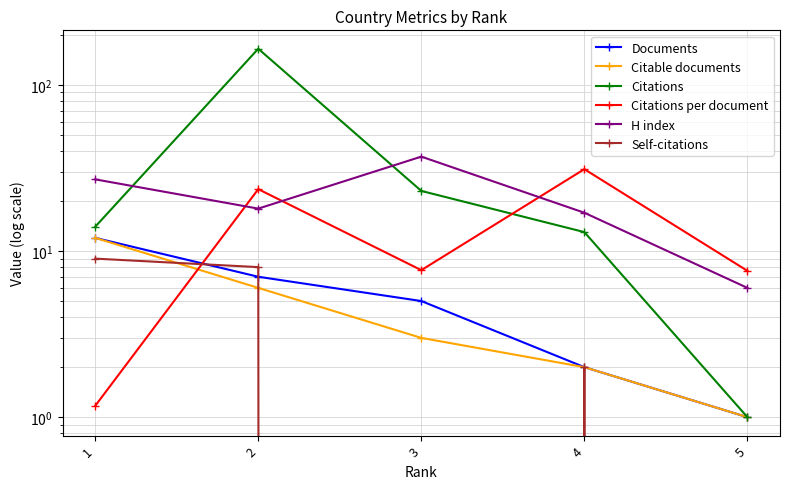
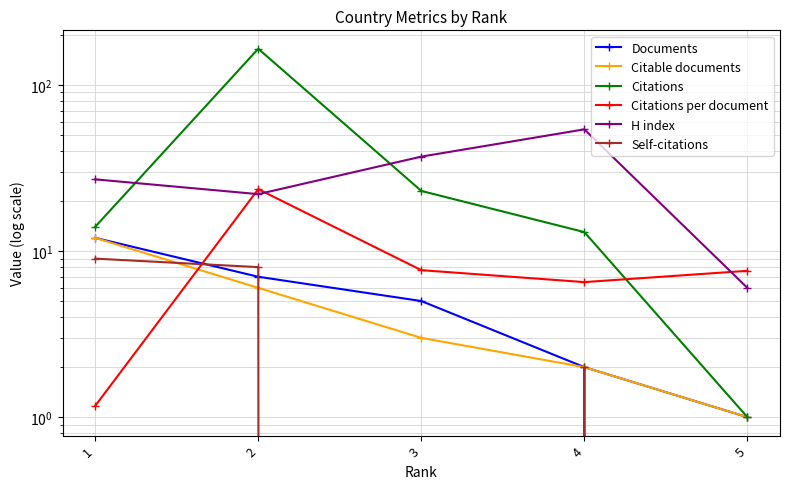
  {
    "Documents": {
      "2": 7.0,
      "3": 5.0
    },
    "Citable documents": {
      "2": 6.0,
      "3": 3.0
    },
    "Citations": {
      "1": 14,
      "2": 170,
      "3": 23,
      "4": 13
    },
    "Citations per document": {
      "1": 1.2,
      "2": 24,
      "3": 8,
-     "4": 31,
+     "4": 6.5,
      "5": 8
    },
    "H index": {
      "1": 27,
-     "2": 18,
+     "2": 22,
      "3": 37,
-     "4": 17,
+     "4": 54,
      "5": 6
    },
    "Self-citations": {
      "1": 9,
      "2": 8
    }
  }
